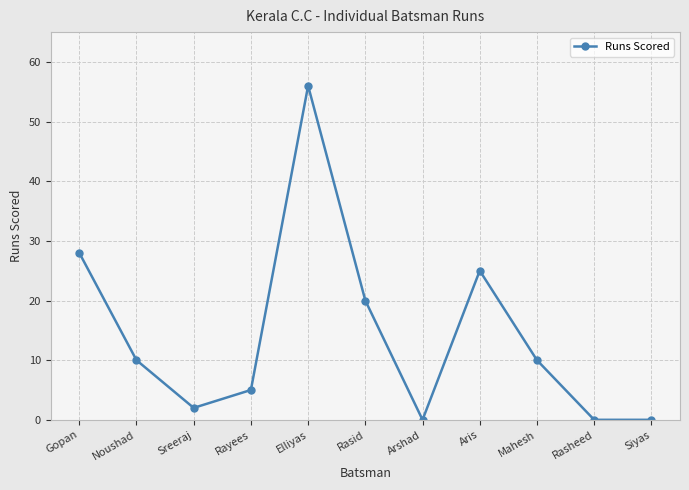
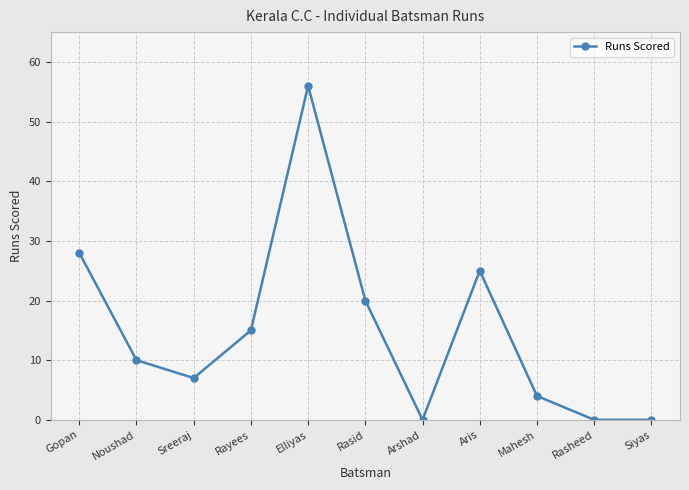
  {
    "Gopan": 28,
    "Noushad": 10,
-   "Sreeraj": 2,
-   "Rayees": 5,
+   "Sreeraj": 7,
+   "Rayees": 15,
    "Elliyas": 56,
    "Rasid": 20,
    "Arshad": 0,
    "Aris": 25,
-   "Mahesh": 10,
+   "Mahesh": 4,
    "Rasheed": 0,
    "Siyas": 0
  }
